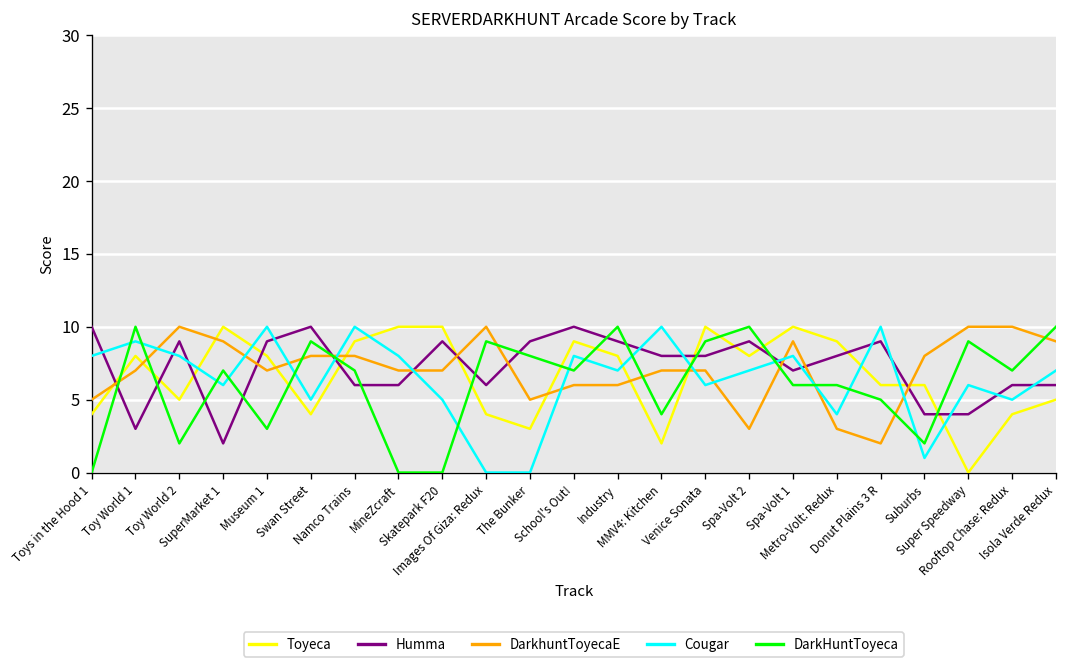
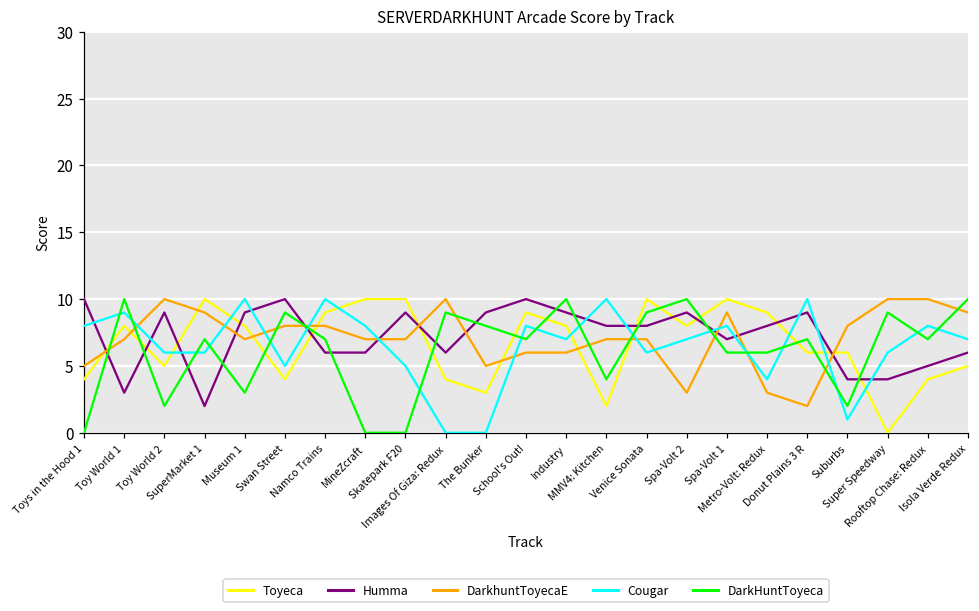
  {
    "Toyeca": {
      "Toys in the Hood 1": 4,
      "Toy World 1": 8,
      "Toy World 2": 5,
      "SuperMarket 1": 10,
      "Museum 1": 8,
      "Swan Street": 4,
      "Namco Trains": 9,
      "MineZcraft": 10,
      "Skatepark F20": 10,
      "Images Of Giza: Redux": 4,
      "The Bunker": 3,
      "School's Out!": 9,
      "Industry": 8,
      "MMV4: Kitchen": 2,
      "Venice Sonata": 10,
      "Spa-Volt 2": 8,
      "Spa-Volt 1": 10,
      "Metro-Volt: Redux": 9,
      "Donut Plains 3 R": 6,
      "Suburbs": 6,
      "Super Speedway": 0,
      "Rooftop Chase: Redux": 4,
      "Isola Verde Redux": 5
    },
    "Humma": {
      "Toys in the Hood 1": 10,
      "Toy World 1": 3,
      "Toy World 2": 9,
      "SuperMarket 1": 2,
      "Museum 1": 9,
      "Swan Street": 10,
      "Namco Trains": 6,
      "MineZcraft": 6,
      "Skatepark F20": 9,
      "Images Of Giza: Redux": 6,
      "The Bunker": 9,
      "School's Out!": 10,
      "Industry": 9,
      "MMV4: Kitchen": 8,
      "Venice Sonata": 8,
      "Spa-Volt 2": 9,
      "Spa-Volt 1": 7,
      "Metro-Volt: Redux": 8,
      "Donut Plains 3 R": 9,
      "Suburbs": 4,
      "Super Speedway": 4,
-     "Rooftop Chase: Redux": 6,
+     "Rooftop Chase: Redux": 5,
      "Isola Verde Redux": 6
    },
    "DarkhuntToyecaE": {
      "Toys in the Hood 1": 5,
      "Toy World 1": 7,
      "Toy World 2": 10,
      "SuperMarket 1": 9,
      "Museum 1": 7,
      "Swan Street": 8,
      "Namco Trains": 8,
      "MineZcraft": 7,
      "Skatepark F20": 7,
      "Images Of Giza: Redux": 10,
      "The Bunker": 5,
      "School's Out!": 6,
      "Industry": 6,
      "MMV4: Kitchen": 7,
      "Venice Sonata": 7,
      "Spa-Volt 2": 3,
      "Spa-Volt 1": 9,
      "Metro-Volt: Redux": 3,
      "Donut Plains 3 R": 2,
      "Suburbs": 8,
      "Super Speedway": 10,
      "Rooftop Chase: Redux": 10,
      "Isola Verde Redux": 9
    },
    "Cougar": {
      "Toys in the Hood 1": 8,
      "Toy World 1": 9,
-     "Toy World 2": 8,
+     "Toy World 2": 6,
      "SuperMarket 1": 6,
      "Museum 1": 10,
      "Swan Street": 5,
      "Namco Trains": 10,
      "MineZcraft": 8,
      "Skatepark F20": 5,
      "Images Of Giza: Redux": 0,
      "The Bunker": 0,
      "School's Out!": 8,
      "Industry": 7,
      "MMV4: Kitchen": 10,
      "Venice Sonata": 6,
      "Spa-Volt 2": 7,
      "Spa-Volt 1": 8,
      "Metro-Volt: Redux": 4,
      "Donut Plains 3 R": 10,
      "Suburbs": 1,
      "Super Speedway": 6,
-     "Rooftop Chase: Redux": 5,
+     "Rooftop Chase: Redux": 8,
      "Isola Verde Redux": 7
    },
    "DarkHuntToyeca": {
      "Toys in the Hood 1": 0,
      "Toy World 1": 10,
      "Toy World 2": 2,
      "SuperMarket 1": 7,
      "Museum 1": 3,
      "Swan Street": 9,
      "Namco Trains": 7,
      "MineZcraft": 0,
      "Skatepark F20": 0,
      "Images Of Giza: Redux": 9,
      "The Bunker": 8,
      "School's Out!": 7,
      "Industry": 10,
      "MMV4: Kitchen": 4,
      "Venice Sonata": 9,
      "Spa-Volt 2": 10,
      "Spa-Volt 1": 6,
      "Metro-Volt: Redux": 6,
-     "Donut Plains 3 R": 5,
+     "Donut Plains 3 R": 7,
      "Suburbs": 2,
      "Super Speedway": 9,
      "Rooftop Chase: Redux": 7,
      "Isola Verde Redux": 10
    }
  }
